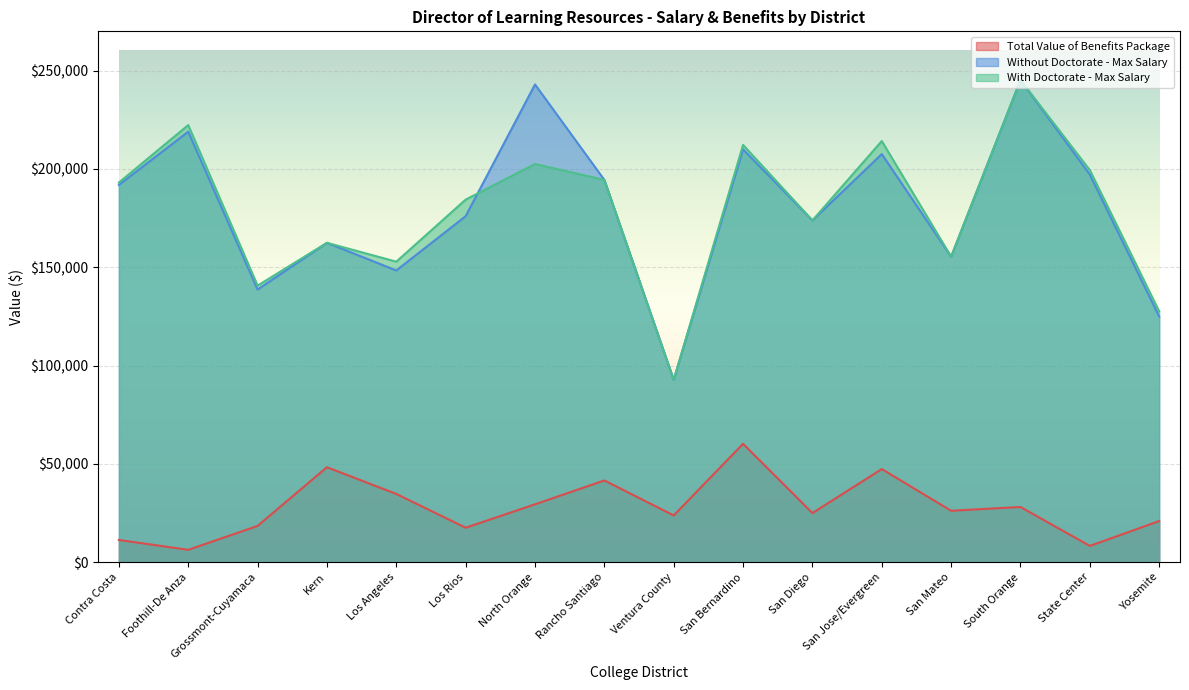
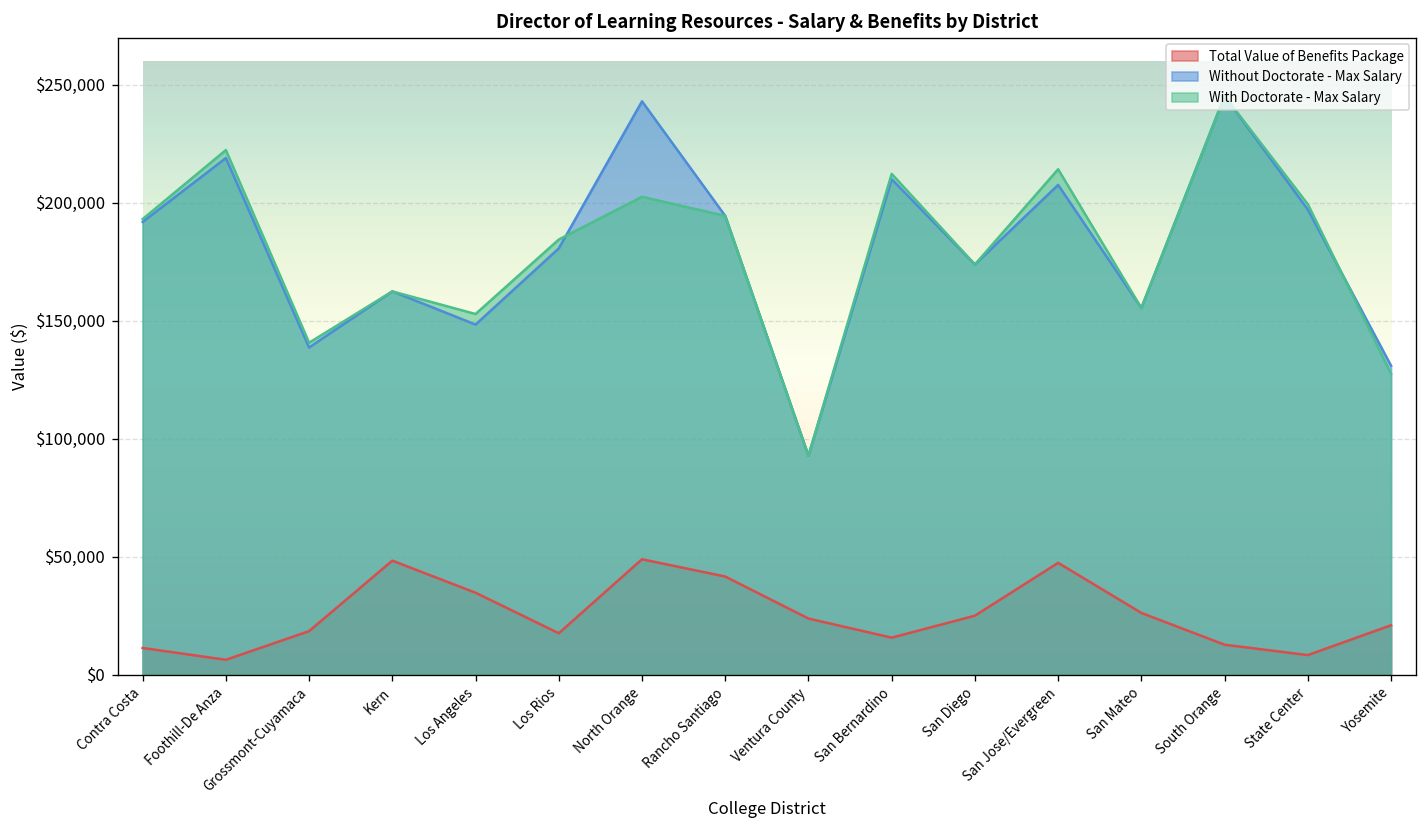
  {
    "Total Value of Benefits Package": {
      "Contra Costa": "$11,000",
      "Foothill-De Anza": "$6,000",
      "Grossmont-Cuyamaca": "$18,000",
      "Kern": "$48,000",
      "Los Angeles": "$35,000",
      "Los Rios": "$18,000",
-     "North Orange": "$29,000",
+     "North Orange": "$49,000",
      "Rancho Santiago": "$42,000",
      "Ventura County": "$24,000",
-     "San Bernardino": "$60,000",
+     "San Bernardino": "$16,000",
      "San Diego": "$25,000",
      "San Jose/Evergreen": "$47,000",
      "San Mateo": "$26,000",
-     "South Orange": "$28,000",
+     "South Orange": "$13,000",
      "State Center": "$8,000",
      "Yosemite": "$21,000"
    },
    "Without Doctorate - Max Salary": {
      "Foothill-De Anza": "$219,000",
      "Grossmont-Cuyamaca": "$139,000",
      "Los Angeles": "$148,000",
-     "Los Rios": "$176,000",
+     "Los Rios": "$181,000",
      "North Orange": "$243,000",
      "San Bernardino": "$210,000",
      "San Jose/Evergreen": "$208,000",
      "State Center": "$197,000",
-     "Yosemite": "$125,000"
+     "Yosemite": "$131,000"
    },
    "With Doctorate - Max Salary": {
      "Foothill-De Anza": "$222,000",
      "Grossmont-Cuyamaca": "$141,000",
      "Los Angeles": "$153,000",
      "Los Rios": "$184,000",
      "North Orange": "$203,000",
      "San Bernardino": "$212,000",
      "San Jose/Evergreen": "$214,000",
      "State Center": "$199,000",
      "Yosemite": "$128,000"
    }
  }
